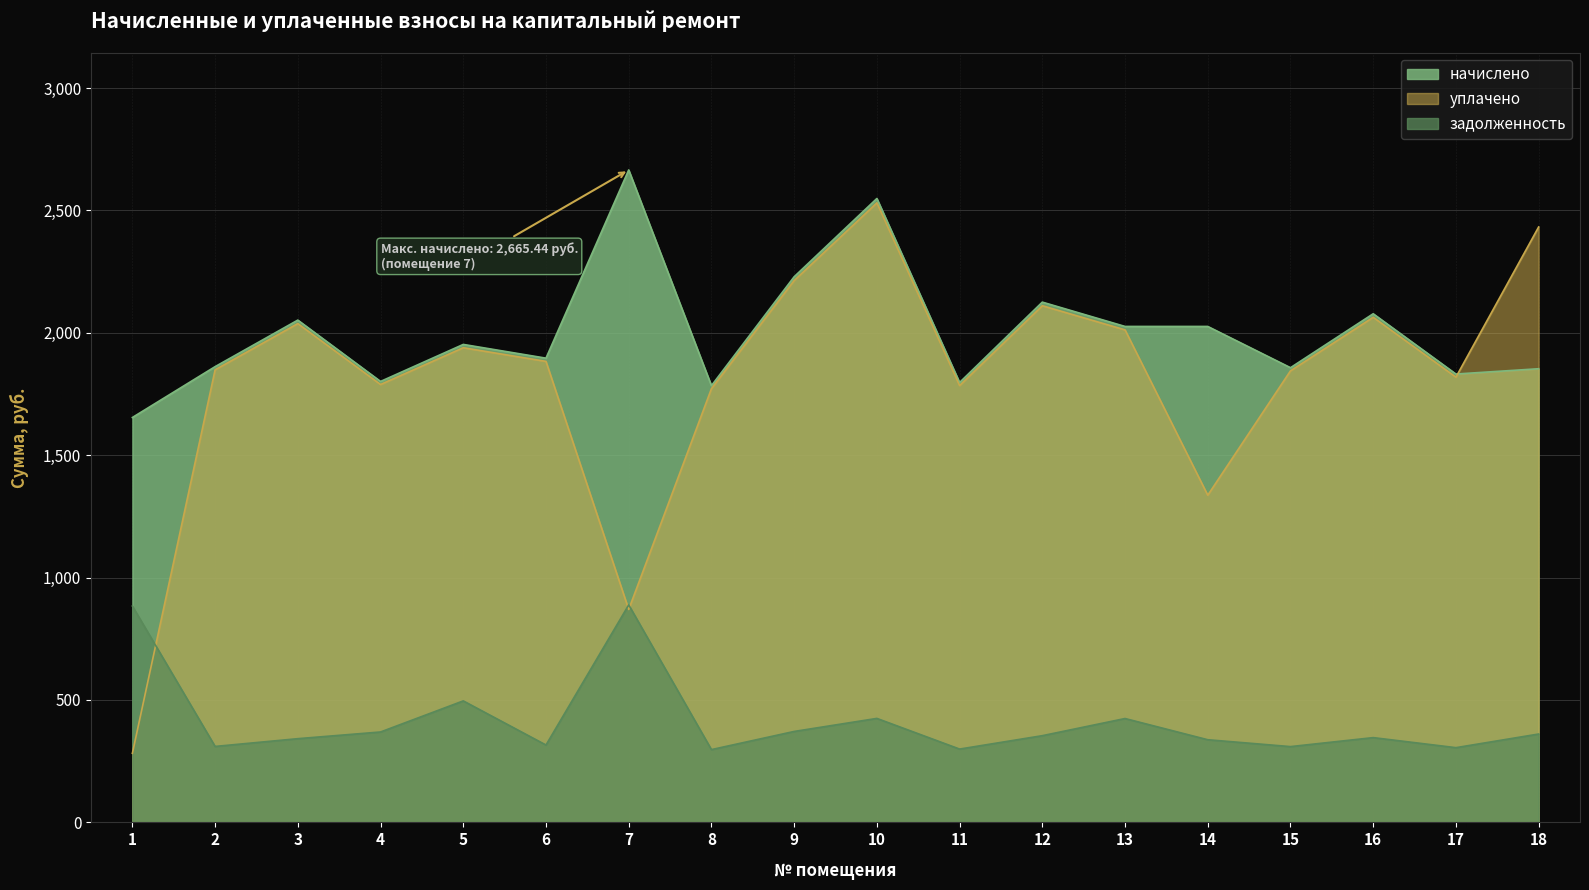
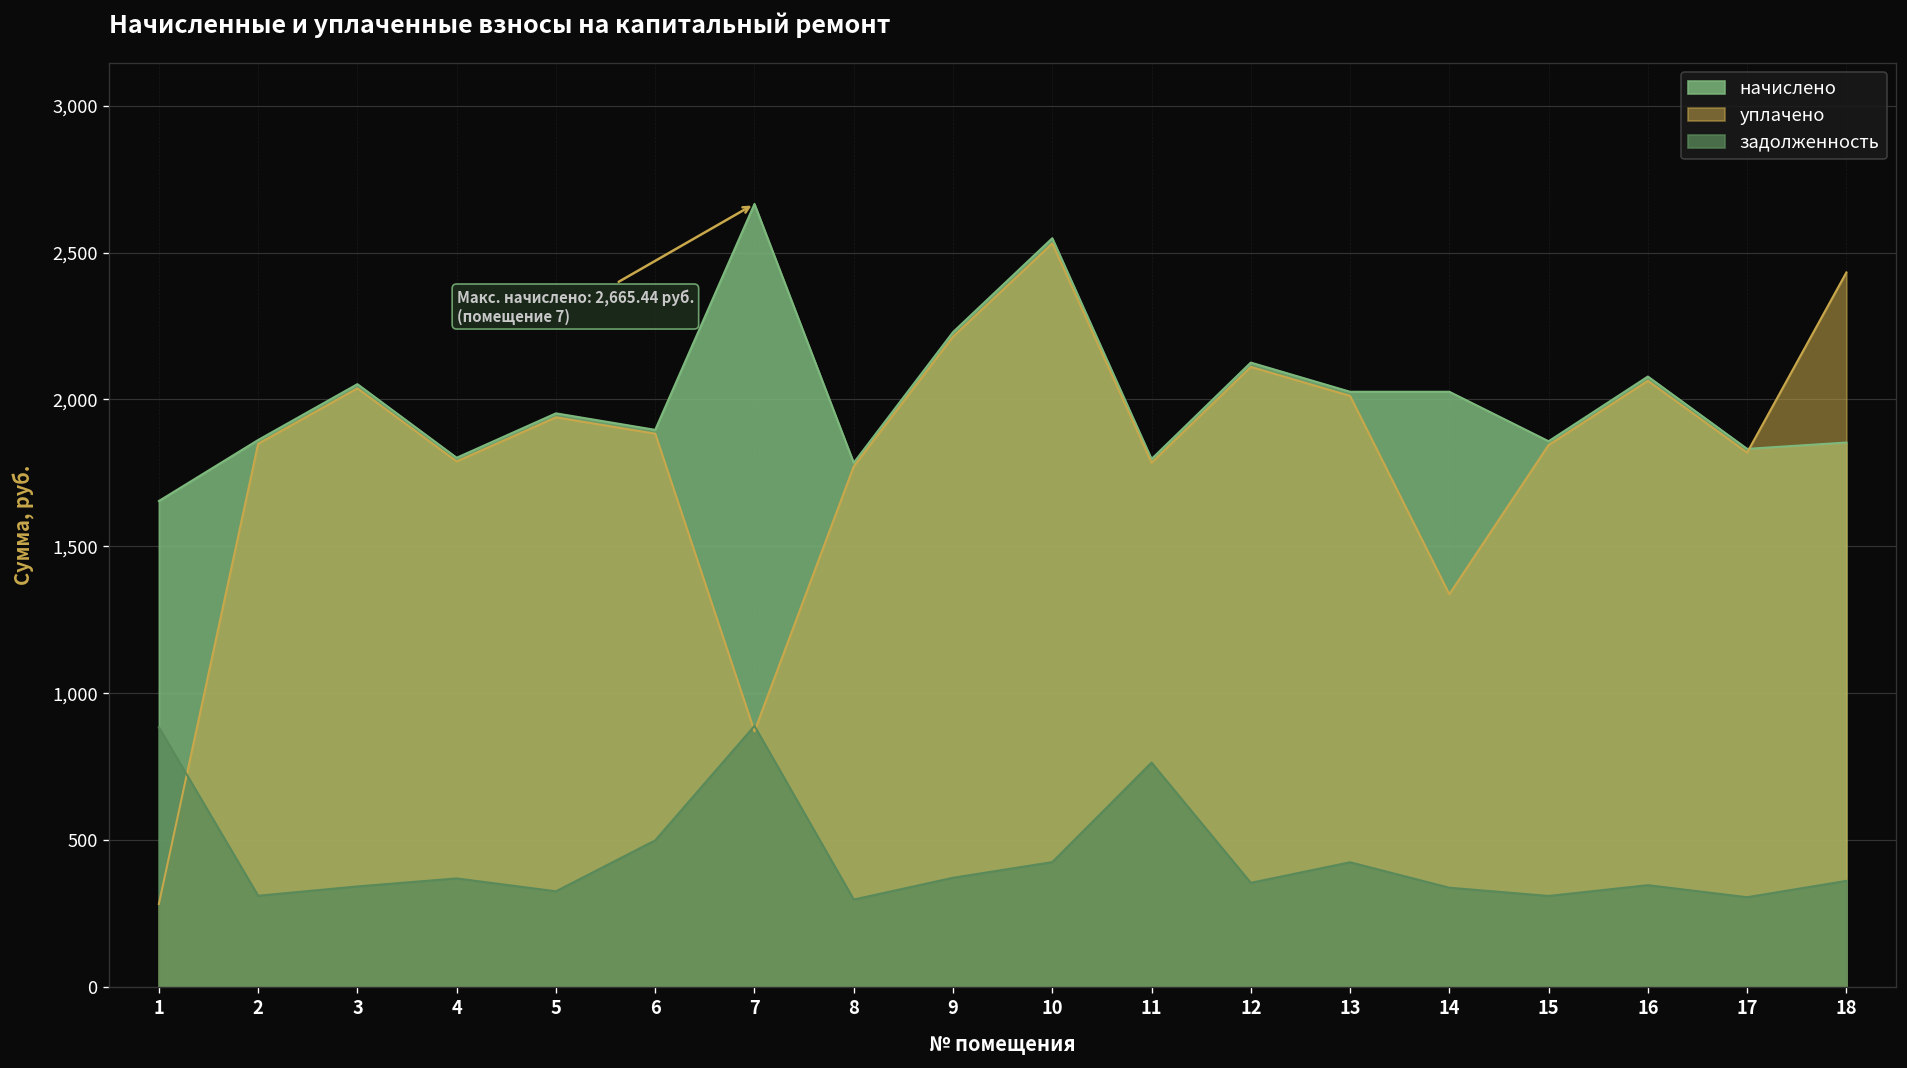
  {
    "начислено": {
      "1": "1,650",
      "2": "1,860",
      "3": "2,050",
      "4": "1,800",
      "5": "1,950",
      "6": "1,900",
      "8": "1,780",
      "9": "2,230",
      "10": "2,550",
      "11": "1,800",
      "12": "2,130",
      "13": "2,030",
      "14": "2,030",
      "15": "1,860",
      "16": "2,080",
      "17": "1,830",
      "18": "1,850"
    },
    "уплачено": {
      "1": "280",
      "2": "1,850",
      "3": "2,040",
      "4": "1,790",
      "5": "1,940",
      "6": "1,880",
      "7": "870",
      "8": "1,770",
      "9": "2,210",
      "10": "2,530",
      "11": "1,780",
      "12": "2,110",
      "13": "2,010",
      "14": "1,340",
      "15": "1,840",
      "16": "2,060",
      "17": "1,820",
      "18": "2,430"
    },
    "задолженность": {
      "1": "880",
      "2": "310",
      "3": "340",
      "4": "370",
-     "5": "500",
-     "6": "320",
+     "5": "330",
+     "6": "500",
      "7": "890",
      "8": "300",
      "9": "370",
      "10": "420",
-     "11": "300",
+     "11": "760",
      "12": "350",
      "13": "420",
      "14": "340",
      "15": "310",
      "16": "350",
      "17": "310",
      "18": "360"
    }
  }
